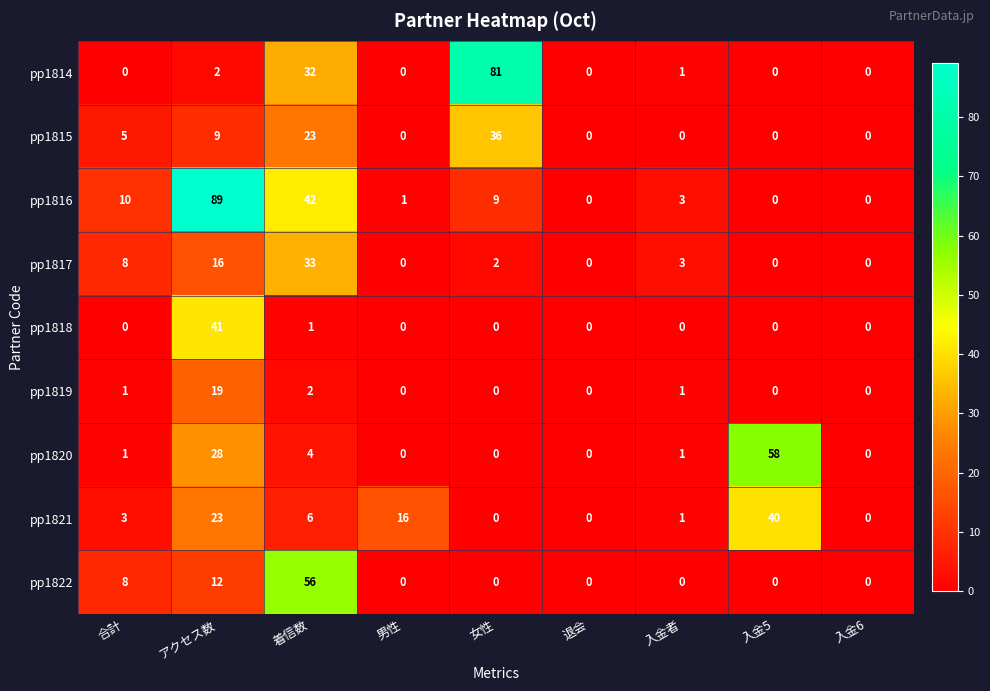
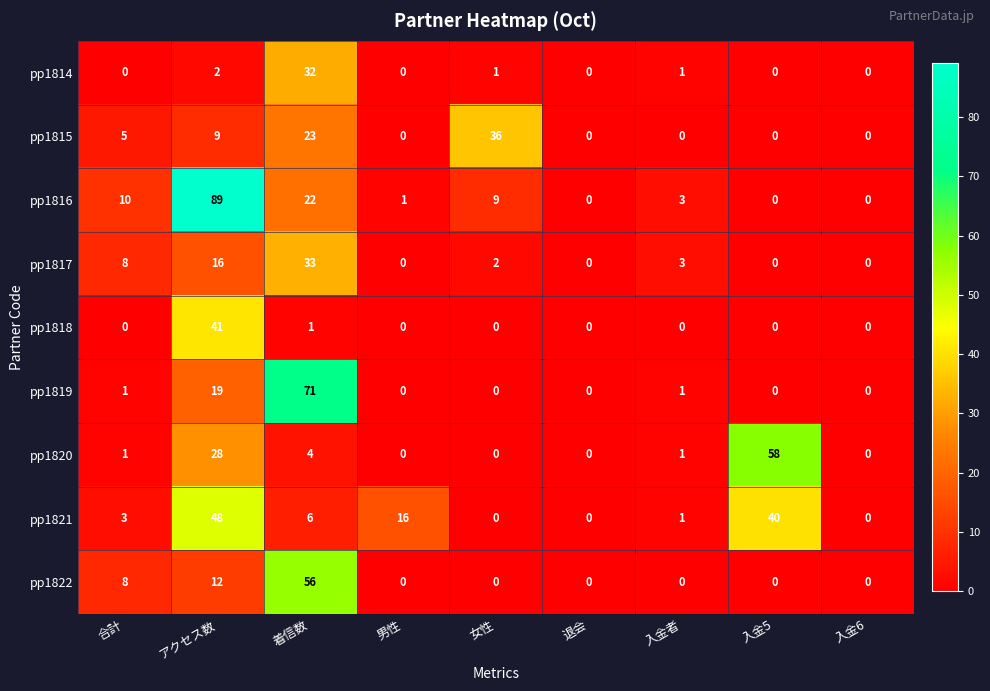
  {
    "pp1814": {
      "合計": 0,
      "アクセス数": 2,
      "着信数": 32,
      "男性": 0,
-     "女性": 81,
+     "女性": 1,
      "退会": 0,
      "入金者": 1,
      "入金5": 0,
      "入金6": 0
    },
    "pp1815": {
      "合計": 5,
      "アクセス数": 9,
      "着信数": 23,
      "男性": 0,
      "女性": 36,
      "退会": 0,
      "入金者": 0,
      "入金5": 0,
      "入金6": 0
    },
    "pp1816": {
      "合計": 10,
      "アクセス数": 89,
-     "着信数": 42,
+     "着信数": 22,
      "男性": 1,
      "女性": 9,
      "退会": 0,
      "入金者": 3,
      "入金5": 0,
      "入金6": 0
    },
    "pp1817": {
      "合計": 8,
      "アクセス数": 16,
      "着信数": 33,
      "男性": 0,
      "女性": 2,
      "退会": 0,
      "入金者": 3,
      "入金5": 0,
      "入金6": 0
    },
    "pp1818": {
      "合計": 0,
      "アクセス数": 41,
      "着信数": 1,
      "男性": 0,
      "女性": 0,
      "退会": 0,
      "入金者": 0,
      "入金5": 0,
      "入金6": 0
    },
    "pp1819": {
      "合計": 1,
      "アクセス数": 19,
-     "着信数": 2,
+     "着信数": 71,
      "男性": 0,
      "女性": 0,
      "退会": 0,
      "入金者": 1,
      "入金5": 0,
      "入金6": 0
    },
    "pp1820": {
      "合計": 1,
      "アクセス数": 28,
      "着信数": 4,
      "男性": 0,
      "女性": 0,
      "退会": 0,
      "入金者": 1,
      "入金5": 58,
      "入金6": 0
    },
    "pp1821": {
      "合計": 3,
-     "アクセス数": 23,
+     "アクセス数": 48,
      "着信数": 6,
      "男性": 16,
      "女性": 0,
      "退会": 0,
      "入金者": 1,
      "入金5": 40,
      "入金6": 0
    },
    "pp1822": {
      "合計": 8,
      "アクセス数": 12,
      "着信数": 56,
      "男性": 0,
      "女性": 0,
      "退会": 0,
      "入金者": 0,
      "入金5": 0,
      "入金6": 0
    }
  }
